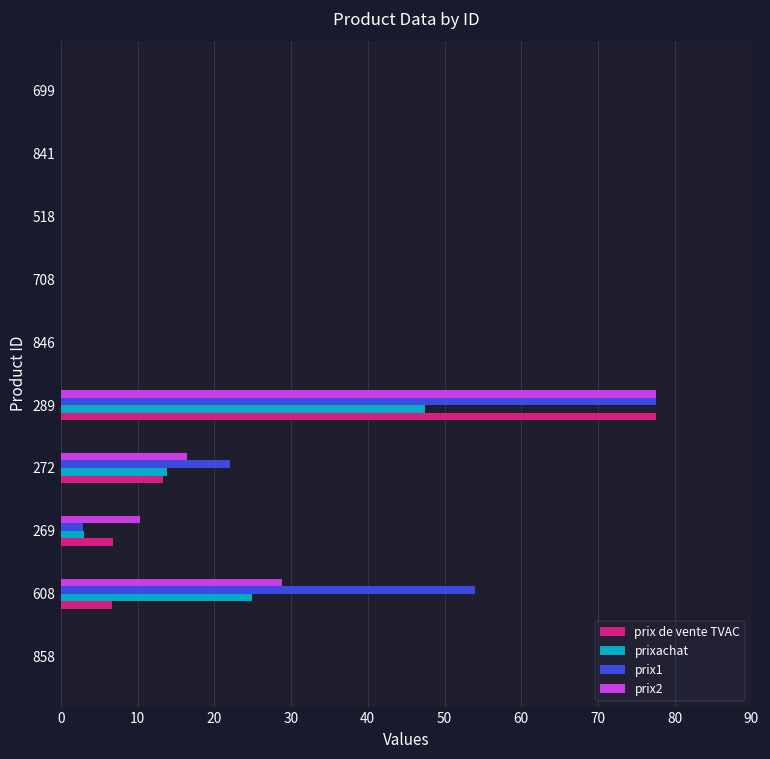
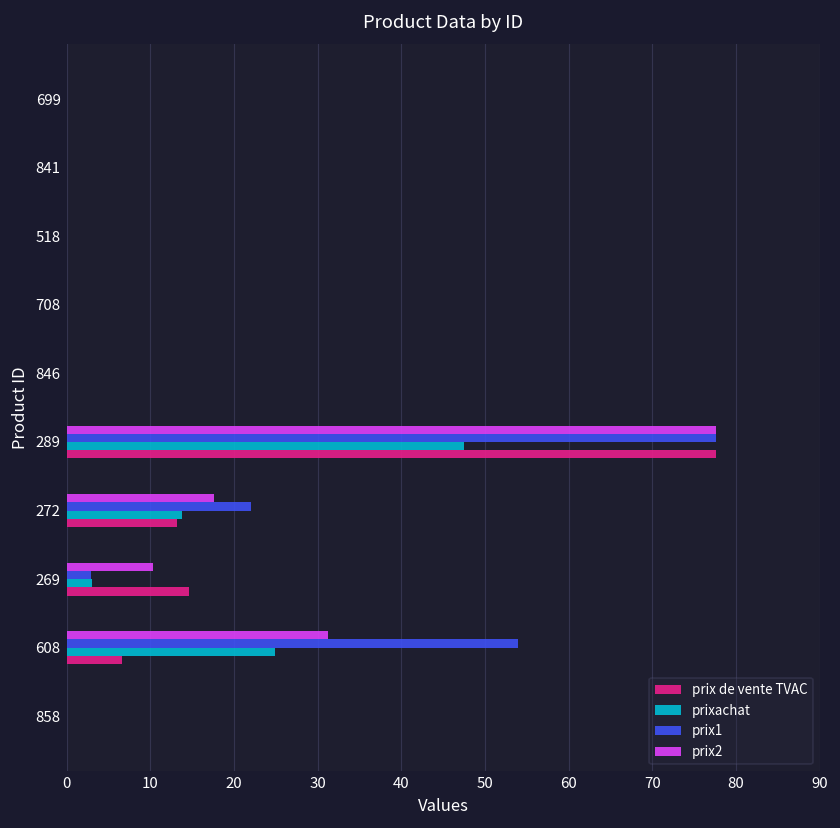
  {
    "prix de vente TVAC": {
      "699": 0,
      "841": 0,
      "518": 0,
      "708": 0,
      "846": 0,
      "289": 78,
      "272": 13,
-     "269": 7,
+     "269": 15,
      "608": 7,
      "858": 0
    },
    "prixachat": {
      "699": 0,
      "841": 0,
      "518": 0,
      "708": 0,
      "846": 0,
      "289": 48,
      "272": 14,
      "269": 3,
      "608": 25,
      "858": 0
    },
    "prix1": {
      "699": 0,
      "841": 0,
      "518": 0,
      "708": 0,
      "846": 0,
      "289": 78,
      "272": 22,
      "269": 3,
      "608": 54,
      "858": 0
    },
    "prix2": {
      "699": 0,
      "841": 0,
      "518": 0,
      "708": 0,
      "846": 0,
      "289": 78,
-     "272": 16,
+     "272": 18,
      "269": 10,
-     "608": 29,
+     "608": 31,
      "858": 0
    }
  }
